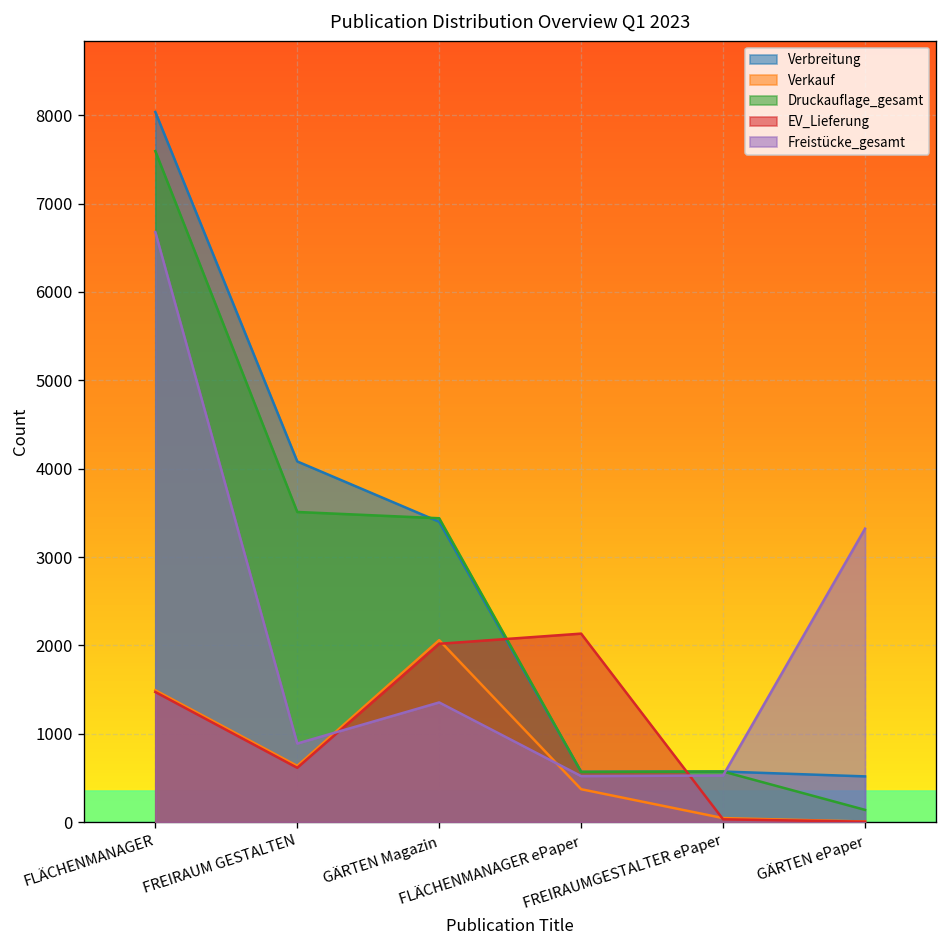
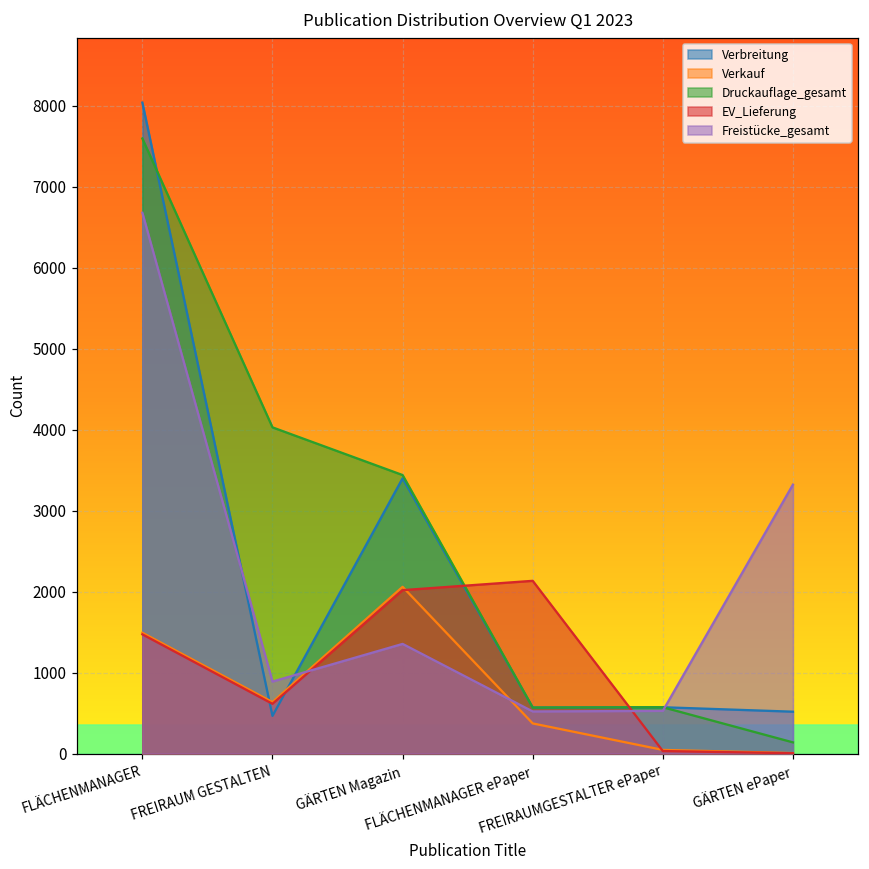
  {
    "Verbreitung": {
      "FLÄCHENMANAGER": 8000,
-     "FREIRAUM GESTALTEN": 4100,
+     "FREIRAUM GESTALTEN": 500,
      "GÄRTEN Magazin": 3400,
      "GÄRTEN ePaper": 500
    },
    "Verkauf": {
      "GÄRTEN Magazin": 2100,
      "FLÄCHENMANAGER ePaper": 400
    },
    "Druckauflage_gesamt": {
      "FLÄCHENMANAGER": 7600,
-     "FREIRAUM GESTALTEN": 3500,
+     "FREIRAUM GESTALTEN": 4000,
      "GÄRTEN Magazin": 3400
    },
    "EV_Lieferung": {
      "GÄRTEN Magazin": 2000,
      "FLÄCHENMANAGER ePaper": 2100
    },
    "Freistücke_gesamt": {
      "FLÄCHENMANAGER": 6700,
      "FREIRAUM GESTALTEN": 900,
      "GÄRTEN Magazin": 1400,
      "FLÄCHENMANAGER ePaper": 500,
      "FREIRAUMGESTALTER ePaper": 500,
      "GÄRTEN ePaper": 3300
    }
  }
